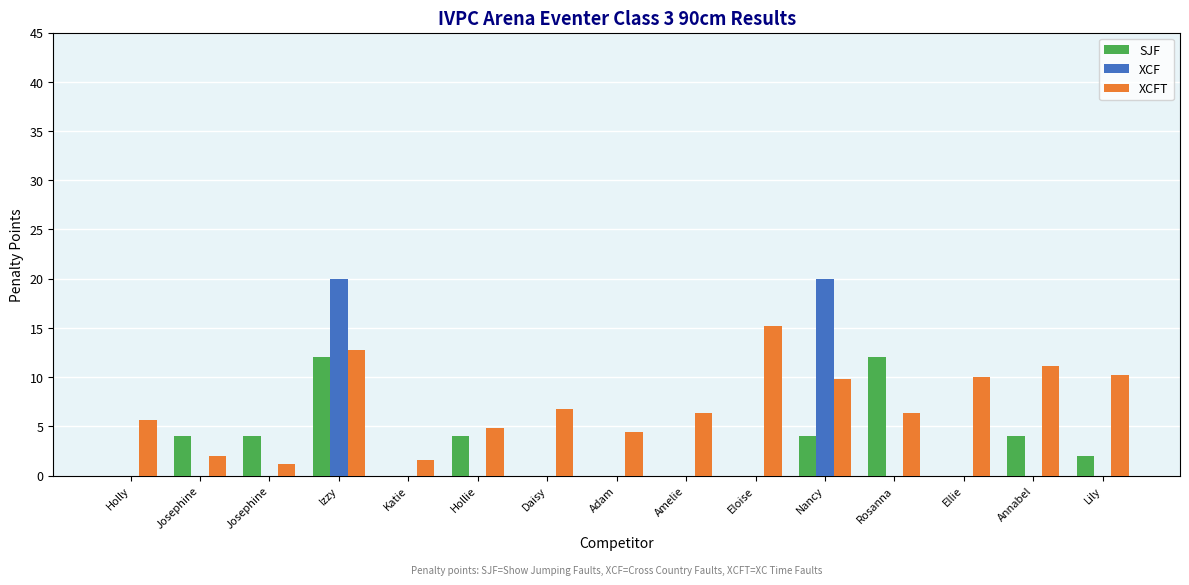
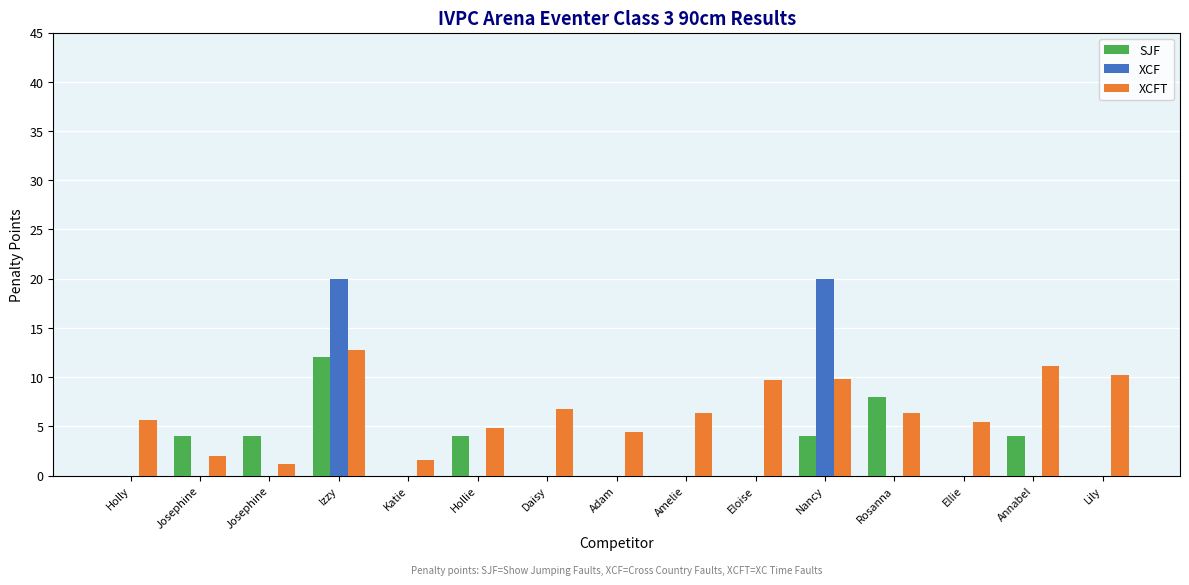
  {
    "SJF": {
      "Holly": 0,
      "Izzy": 12,
      "Katie": 0,
      "Hollie": 4,
      "Daisy": 0,
      "Adam": 0,
      "Amelie": 0,
      "Eloise": 0,
      "Nancy": 4,
-     "Rosanna": 12,
+     "Rosanna": 8,
      "Ellie": 0,
      "Annabel": 4,
-     "Lily": 2
+     "Lily": 0
    },
    "XCF": {
      "Holly": 0,
      "Izzy": 20,
      "Katie": 0,
      "Hollie": 0,
      "Daisy": 0,
      "Adam": 0,
      "Amelie": 0,
      "Eloise": 0,
      "Nancy": 20,
      "Rosanna": 0,
      "Ellie": 0,
      "Annabel": 0,
      "Lily": 0
    },
    "XCFT": {
      "Holly": 6,
      "Izzy": 13,
      "Katie": 2,
      "Hollie": 5,
      "Daisy": 7,
      "Adam": 4,
      "Amelie": 6,
-     "Eloise": 15,
+     "Eloise": 10,
      "Nancy": 10,
      "Rosanna": 6,
-     "Ellie": 10,
+     "Ellie": 5,
      "Annabel": 11,
      "Lily": 10
    }
  }
